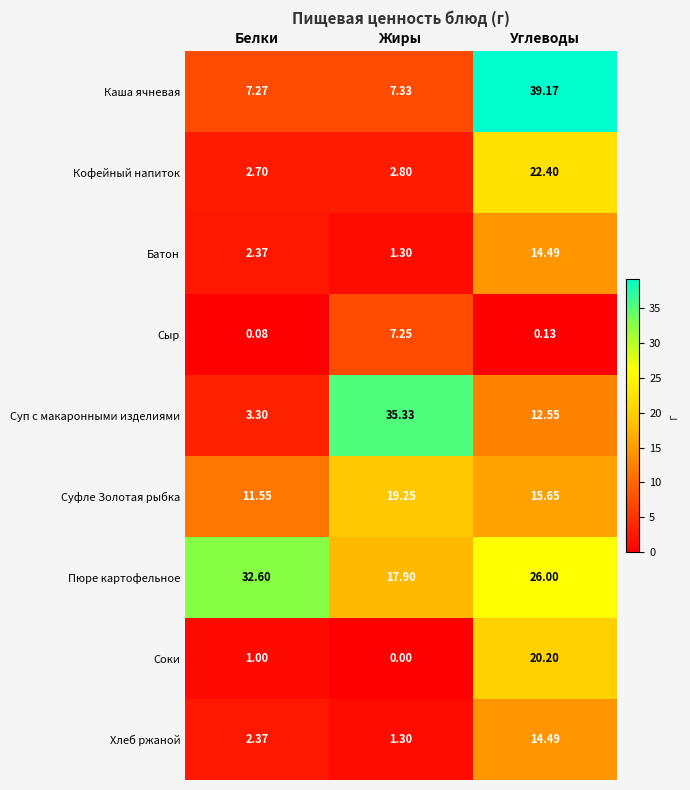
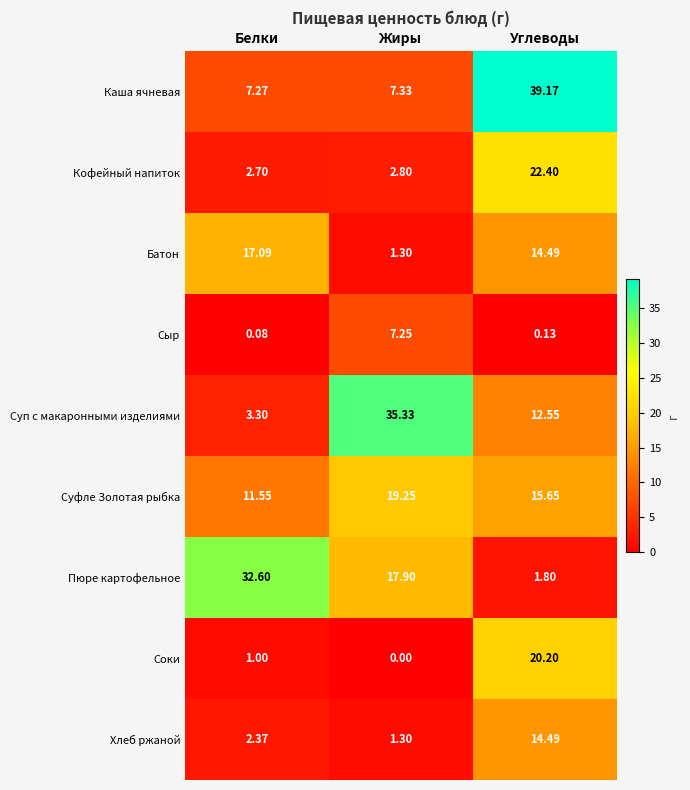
  {
    "Каша ячневая": {
      "Белки": 7.27,
      "Жиры": 7.33,
      "Углеводы": 39.17
    },
    "Кофейный напиток": {
      "Белки": 2.70,
      "Жиры": 2.80,
      "Углеводы": 22.40
    },
    "Батон": {
-     "Белки": 2.37,
+     "Белки": 17.09,
      "Жиры": 1.30,
      "Углеводы": 14.49
    },
    "Сыр": {
      "Белки": 0.08,
      "Жиры": 7.25,
      "Углеводы": 0.13
    },
    "Суп с макаронными изделиями": {
      "Белки": 3.30,
      "Жиры": 35.33,
      "Углеводы": 12.55
    },
    "Суфле Золотая рыбка": {
      "Белки": 11.55,
      "Жиры": 19.25,
      "Углеводы": 15.65
    },
    "Пюре картофельное": {
      "Белки": 32.60,
      "Жиры": 17.90,
-     "Углеводы": 26.00
+     "Углеводы": 1.80
    },
    "Соки": {
      "Белки": 1.00,
      "Жиры": 0.00,
      "Углеводы": 20.20
    },
    "Хлеб ржаной": {
      "Белки": 2.37,
      "Жиры": 1.30,
      "Углеводы": 14.49
    }
  }
